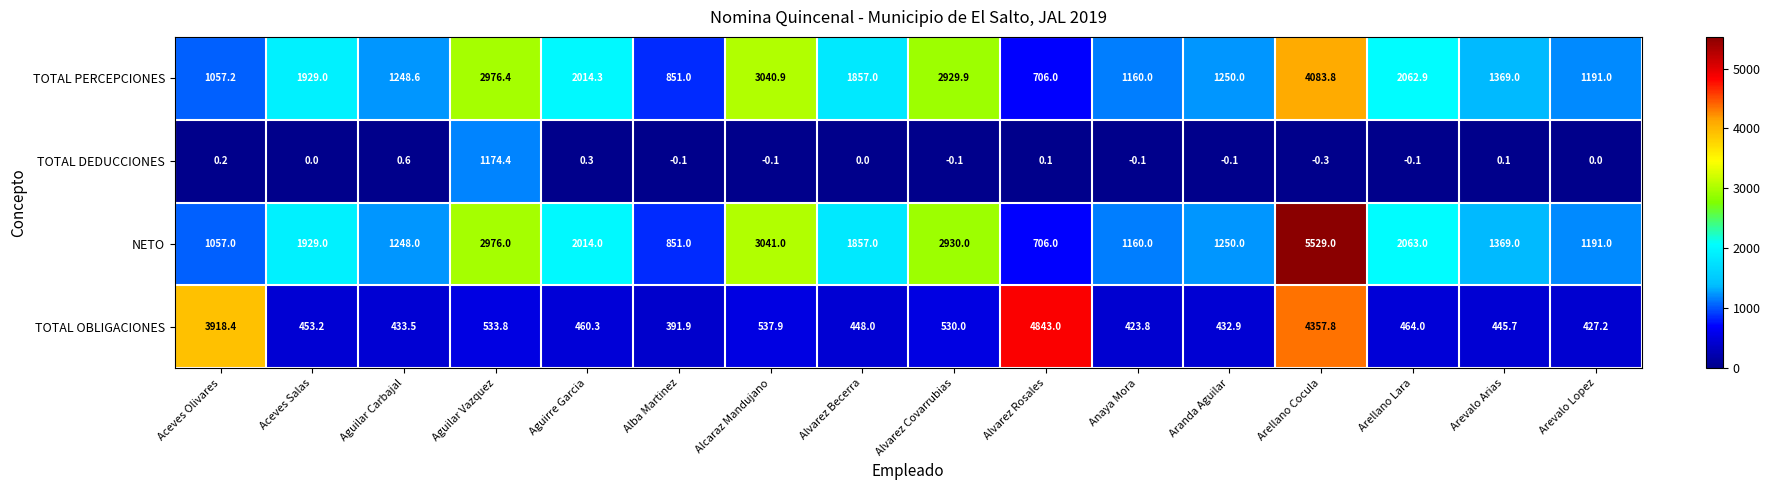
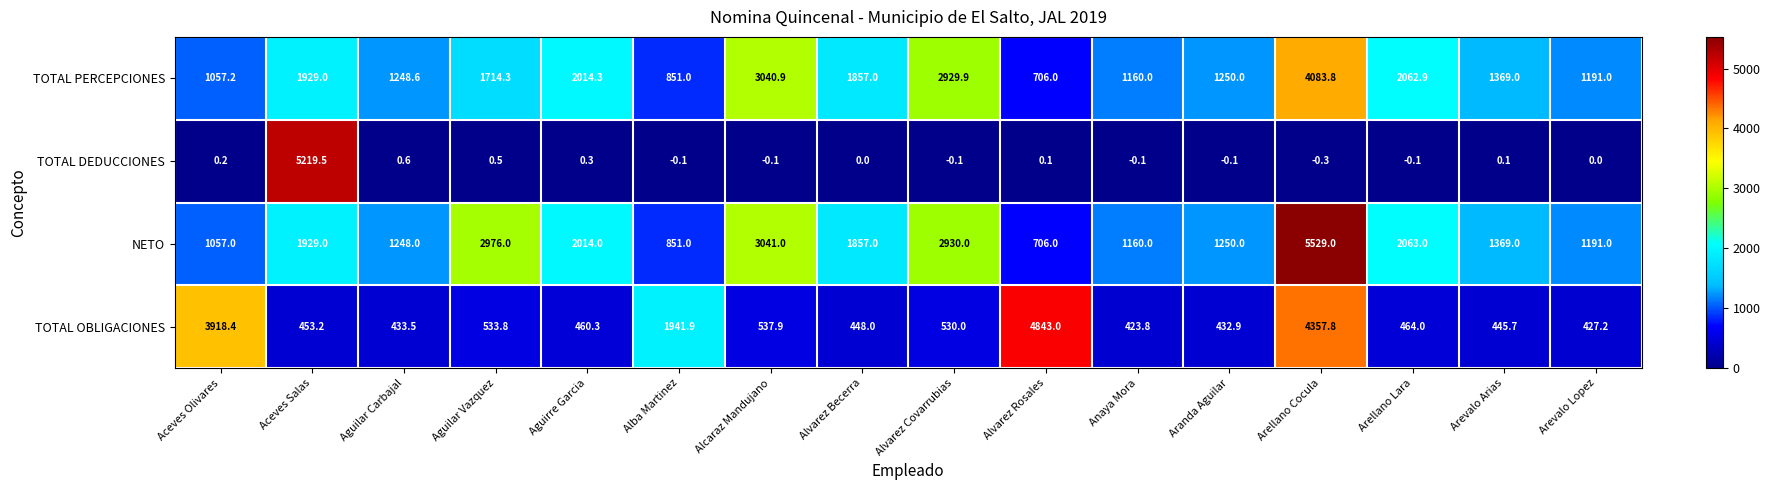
  {
    "TOTAL PERCEPCIONES": {
      "Aceves Olivares": 1057.2,
      "Aceves Salas": 1929.0,
      "Aguilar Carbajal": 1248.6,
-     "Aguilar Vazquez": 2976.4,
+     "Aguilar Vazquez": 1714.3,
      "Aguirre Garcia": 2014.3,
      "Alba Martinez": 851.0,
      "Alcaraz Mandujano": 3040.9,
      "Alvarez Becerra": 1857.0,
      "Alvarez Covarrubias": 2929.9,
      "Alvarez Rosales": 706.0,
      "Anaya Mora": 1160.0,
      "Aranda Aguilar": 1250.0,
      "Arellano Cocula": 4083.8,
      "Arellano Lara": 2062.9,
      "Arevalo Arias": 1369.0,
      "Arevalo Lopez": 1191.0
    },
    "TOTAL DEDUCCIONES": {
      "Aceves Olivares": 0.2,
-     "Aceves Salas": 0.0,
+     "Aceves Salas": 5219.5,
      "Aguilar Carbajal": 0.6,
-     "Aguilar Vazquez": 1174.4,
+     "Aguilar Vazquez": 0.5,
      "Aguirre Garcia": 0.3,
      "Alba Martinez": -0.1,
      "Alcaraz Mandujano": -0.1,
      "Alvarez Becerra": 0.0,
      "Alvarez Covarrubias": -0.1,
      "Alvarez Rosales": 0.1,
      "Anaya Mora": -0.1,
      "Aranda Aguilar": -0.1,
      "Arellano Cocula": -0.3,
      "Arellano Lara": -0.1,
      "Arevalo Arias": 0.1,
      "Arevalo Lopez": 0.0
    },
    "NETO": {
      "Aceves Olivares": 1057.0,
      "Aceves Salas": 1929.0,
      "Aguilar Carbajal": 1248.0,
      "Aguilar Vazquez": 2976.0,
      "Aguirre Garcia": 2014.0,
      "Alba Martinez": 851.0,
      "Alcaraz Mandujano": 3041.0,
      "Alvarez Becerra": 1857.0,
      "Alvarez Covarrubias": 2930.0,
      "Alvarez Rosales": 706.0,
      "Anaya Mora": 1160.0,
      "Aranda Aguilar": 1250.0,
      "Arellano Cocula": 5529.0,
      "Arellano Lara": 2063.0,
      "Arevalo Arias": 1369.0,
      "Arevalo Lopez": 1191.0
    },
    "TOTAL OBLIGACIONES": {
      "Aceves Olivares": 3918.4,
      "Aceves Salas": 453.2,
      "Aguilar Carbajal": 433.5,
      "Aguilar Vazquez": 533.8,
      "Aguirre Garcia": 460.3,
-     "Alba Martinez": 391.9,
+     "Alba Martinez": 1941.9,
      "Alcaraz Mandujano": 537.9,
      "Alvarez Becerra": 448.0,
      "Alvarez Covarrubias": 530.0,
      "Alvarez Rosales": 4843.0,
      "Anaya Mora": 423.8,
      "Aranda Aguilar": 432.9,
      "Arellano Cocula": 4357.8,
      "Arellano Lara": 464.0,
      "Arevalo Arias": 445.7,
      "Arevalo Lopez": 427.2
    }
  }
